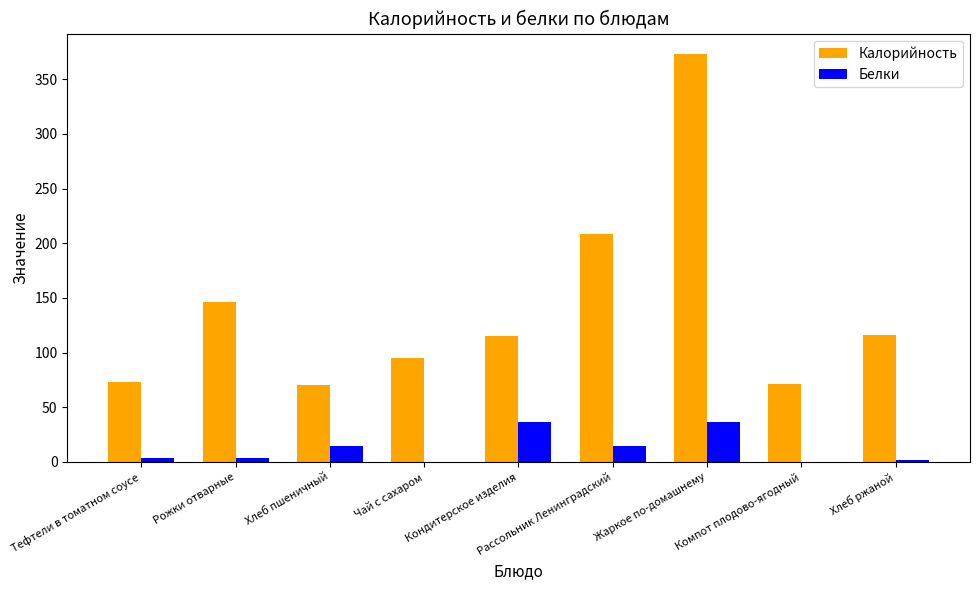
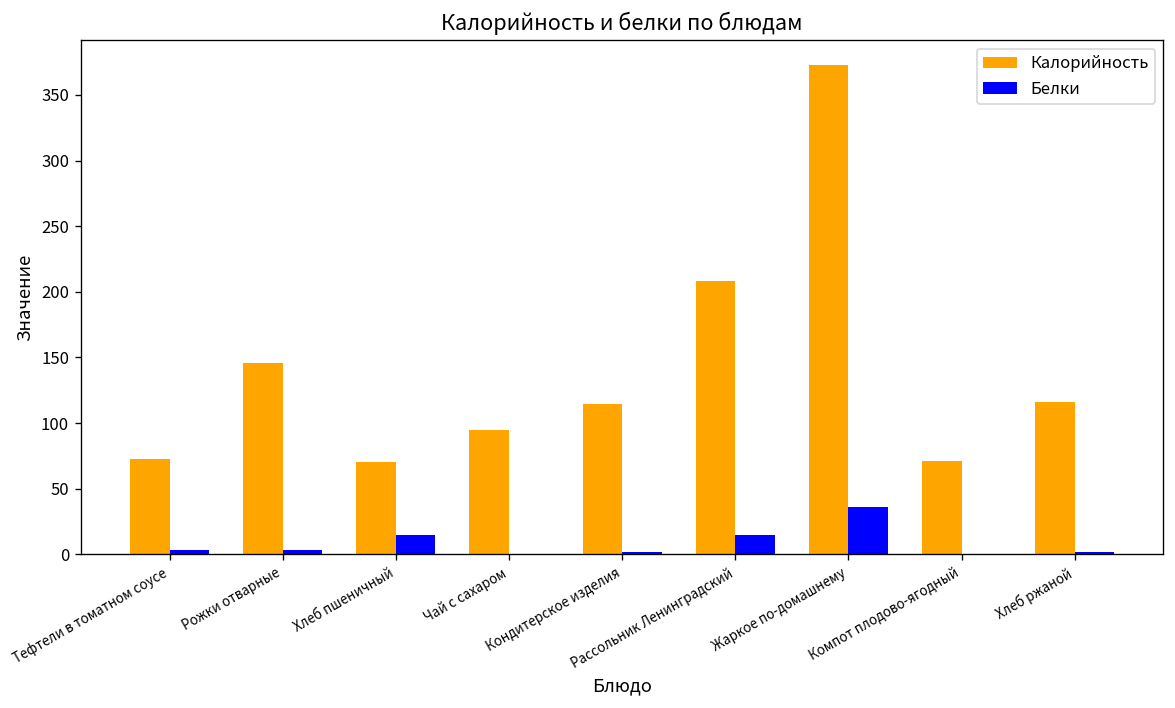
  {
    "Калорийность": {
      "Тефтели в томатном соусе": 73,
      "Рожки отварные": 146,
      "Хлеб пшеничный": 70,
      "Чай с сахаром": 95,
      "Кондитерское изделия": 115,
      "Рассольник Ленинградский": 208,
      "Жаркое по-домашнему": 373,
      "Компот плодово-ягодный": 71,
      "Хлеб ржаной": 116
    },
    "Белки": {
      "Тефтели в томатном соусе": 3,
      "Рожки отварные": 4,
      "Хлеб пшеничный": 15,
-     "Кондитерское изделия": 36,
+     "Кондитерское изделия": 2,
      "Рассольник Ленинградский": 15,
      "Жаркое по-домашнему": 36
    }
  }
